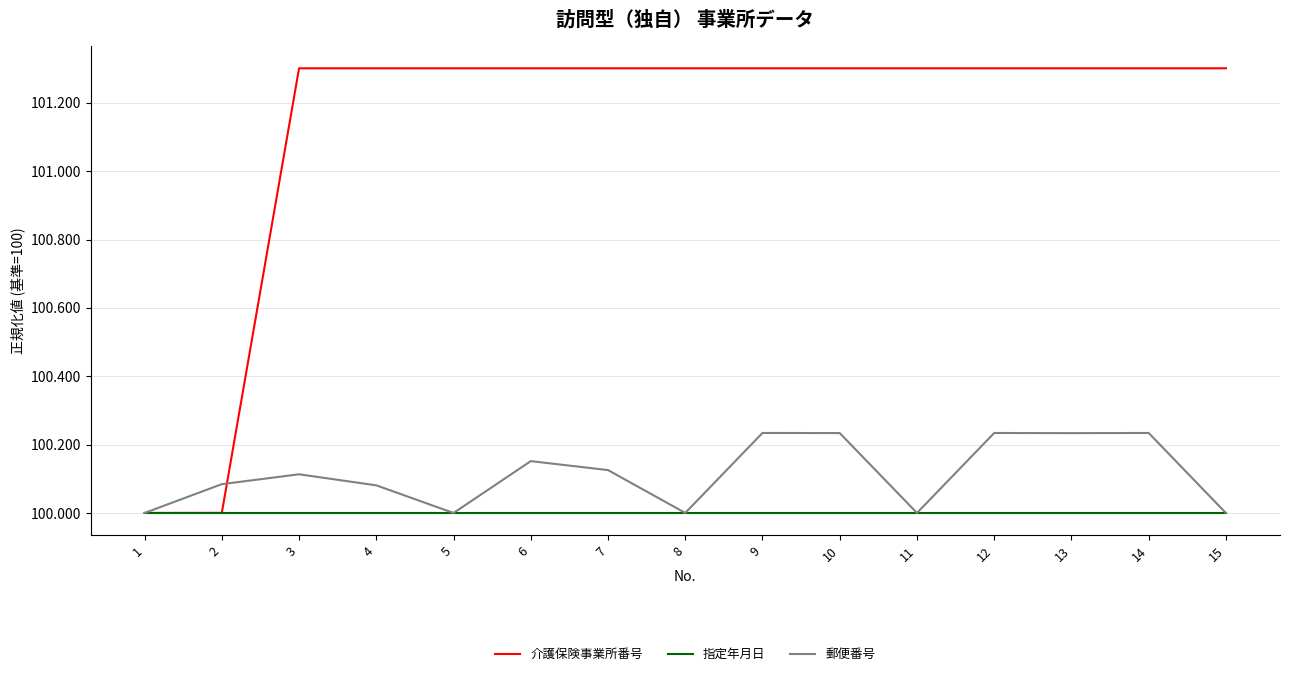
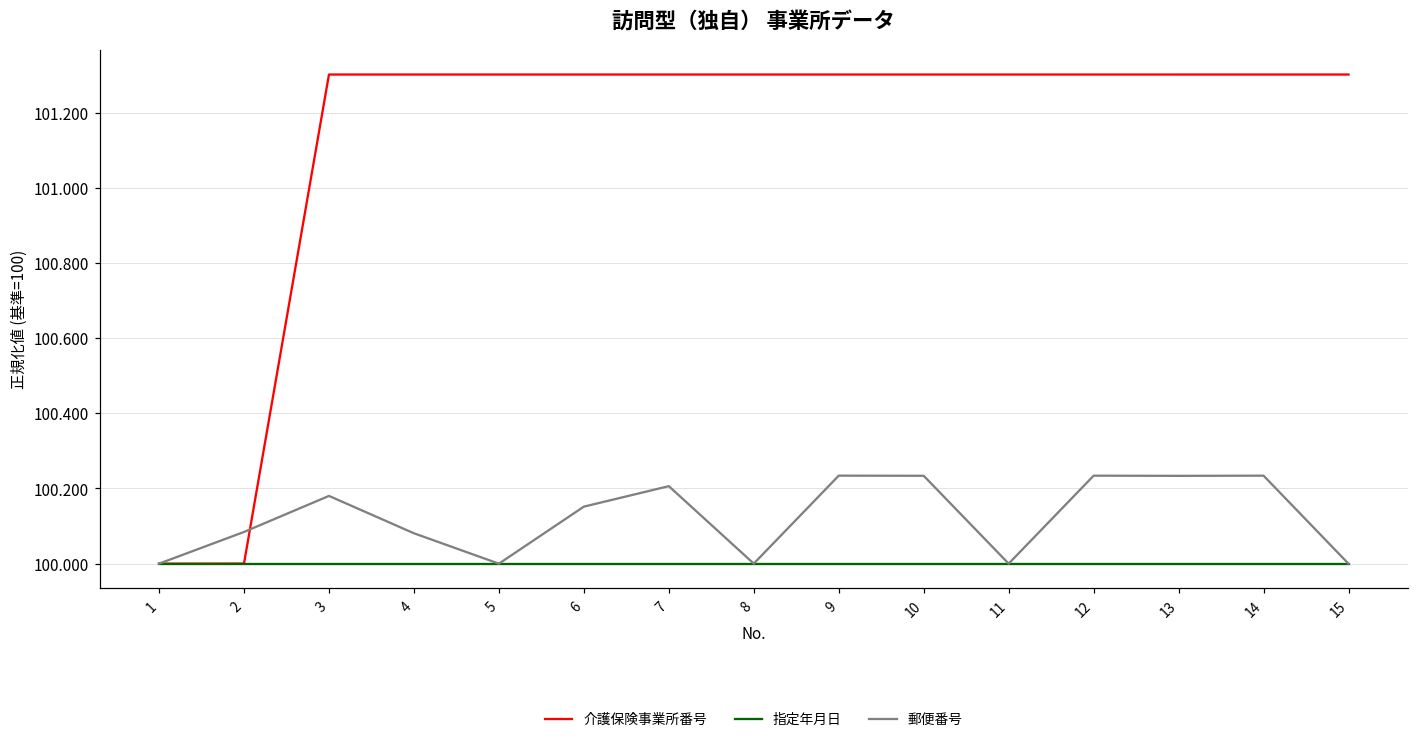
  {
    "介護保険事業所番号": {
      "3": 101.30,
      "4": 101.30,
      "5": 101.30,
      "6": 101.30,
      "7": 101.30,
      "8": 101.30,
      "9": 101.30,
      "10": 101.30,
      "11": 101.30,
      "12": 101.30,
      "13": 101.30,
      "14": 101.30,
      "15": 101.30
    },
    "指定年月日": {
      "3": 100.00,
      "4": 100.00,
      "6": 100.00,
      "7": 100.00,
      "9": 100.00,
      "10": 100.00,
      "12": 100.00,
      "13": 100.00,
      "14": 100.00
    },
    "郵便番号": {
      "2": 100.08,
-     "3": 100.11,
+     "3": 100.18,
      "4": 100.08,
      "6": 100.15,
-     "7": 100.13,
+     "7": 100.21,
      "9": 100.23,
      "10": 100.23,
      "12": 100.23,
      "13": 100.23,
      "14": 100.23
    }
  }
